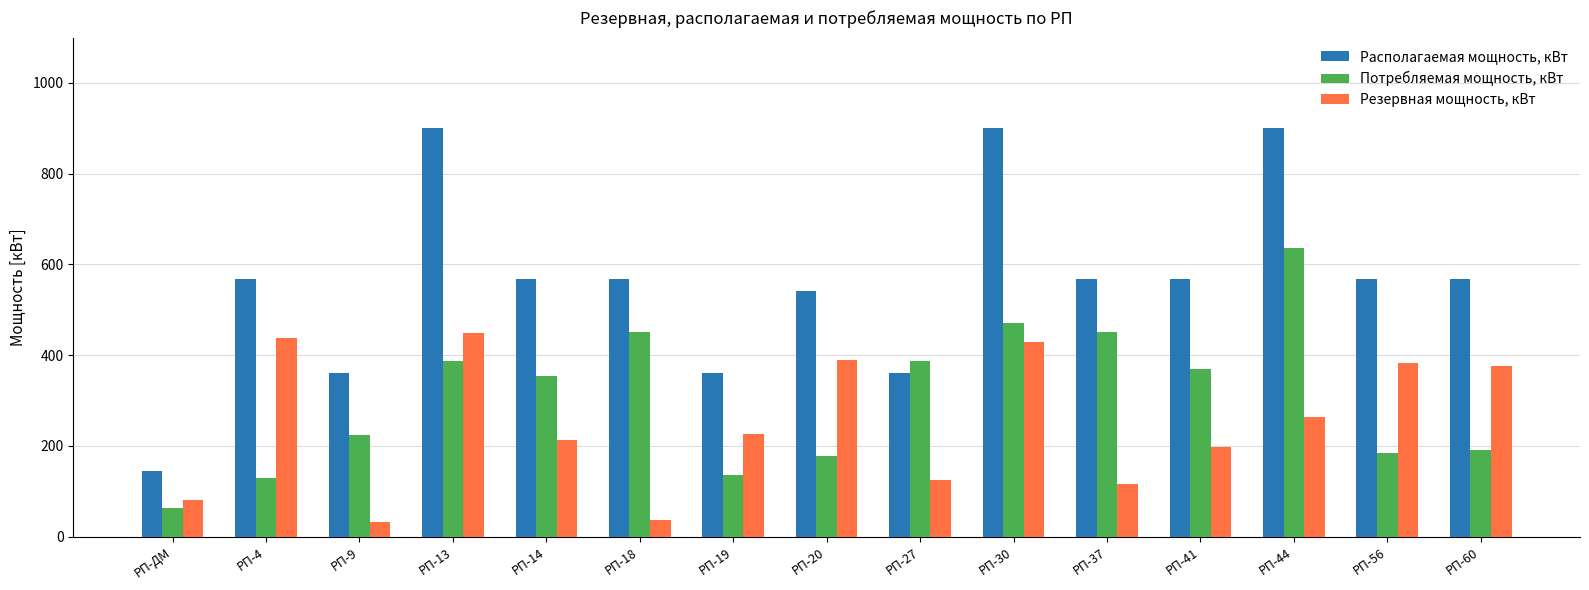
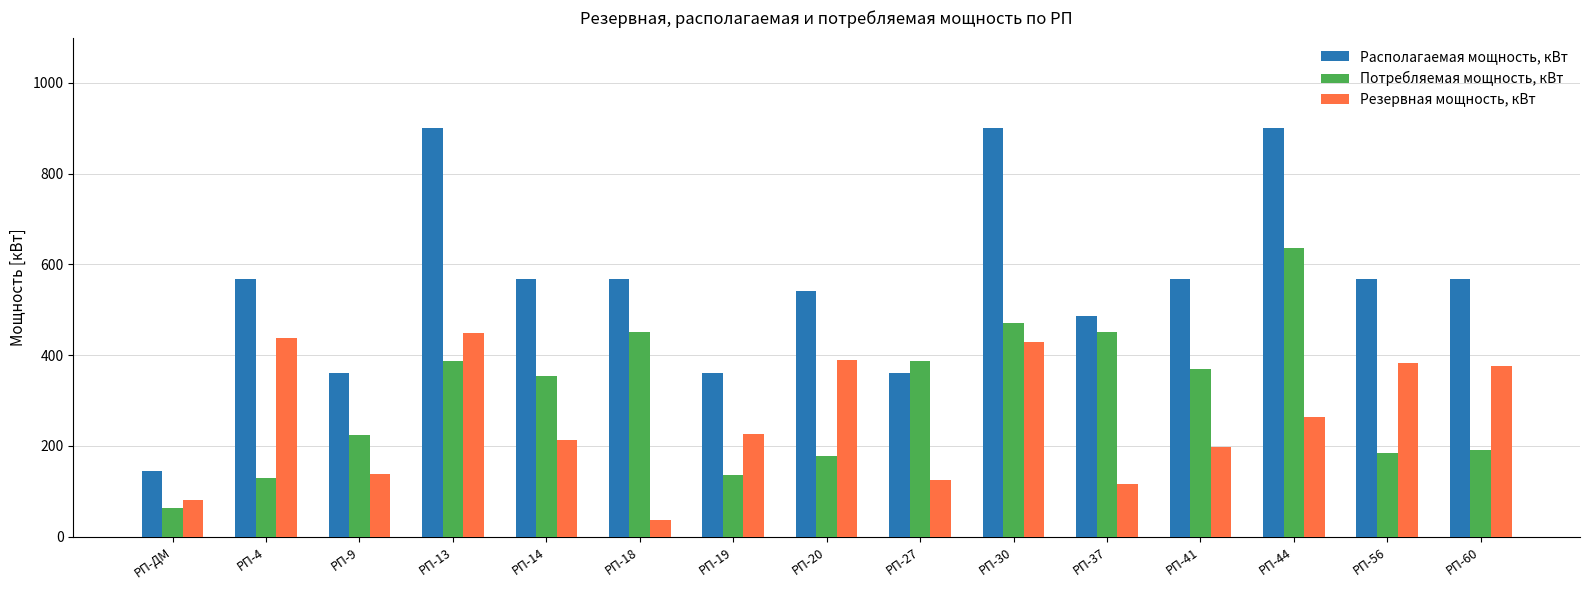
  {
    "Располагаемая мощность, кВт": {
      "РП-ДМ": 140,
      "РП-4": 570,
      "РП-9": 360,
      "РП-13": 900,
      "РП-14": 570,
      "РП-18": 570,
      "РП-19": 360,
      "РП-20": 540,
      "РП-27": 360,
      "РП-30": 900,
-     "РП-37": 570,
+     "РП-37": 490,
      "РП-41": 570,
      "РП-44": 900,
      "РП-56": 570,
      "РП-60": 570
    },
    "Потребляемая мощность, кВт": {
      "РП-ДМ": 60,
      "РП-4": 130,
      "РП-9": 220,
      "РП-13": 390,
      "РП-14": 350,
      "РП-18": 450,
      "РП-19": 140,
      "РП-20": 180,
      "РП-27": 390,
      "РП-30": 470,
      "РП-37": 450,
      "РП-41": 370,
      "РП-44": 640,
      "РП-56": 190,
      "РП-60": 190
    },
    "Резервная мощность, кВт": {
      "РП-ДМ": 80,
      "РП-4": 440,
-     "РП-9": 30,
+     "РП-9": 140,
      "РП-13": 450,
      "РП-14": 210,
      "РП-18": 40,
      "РП-19": 230,
      "РП-20": 390,
      "РП-27": 120,
      "РП-30": 430,
      "РП-37": 120,
      "РП-41": 200,
      "РП-44": 260,
      "РП-56": 380,
      "РП-60": 380
    }
  }
